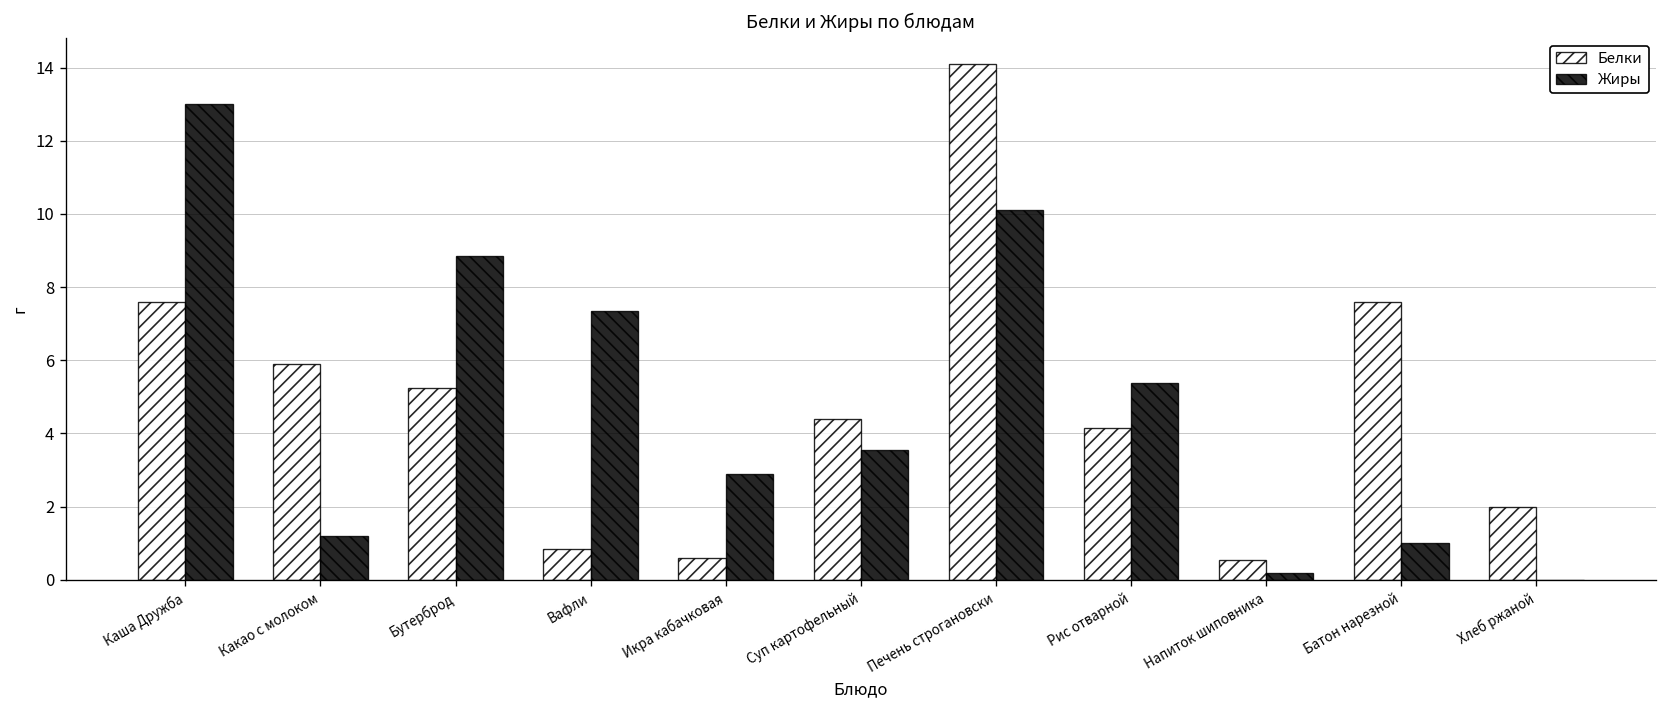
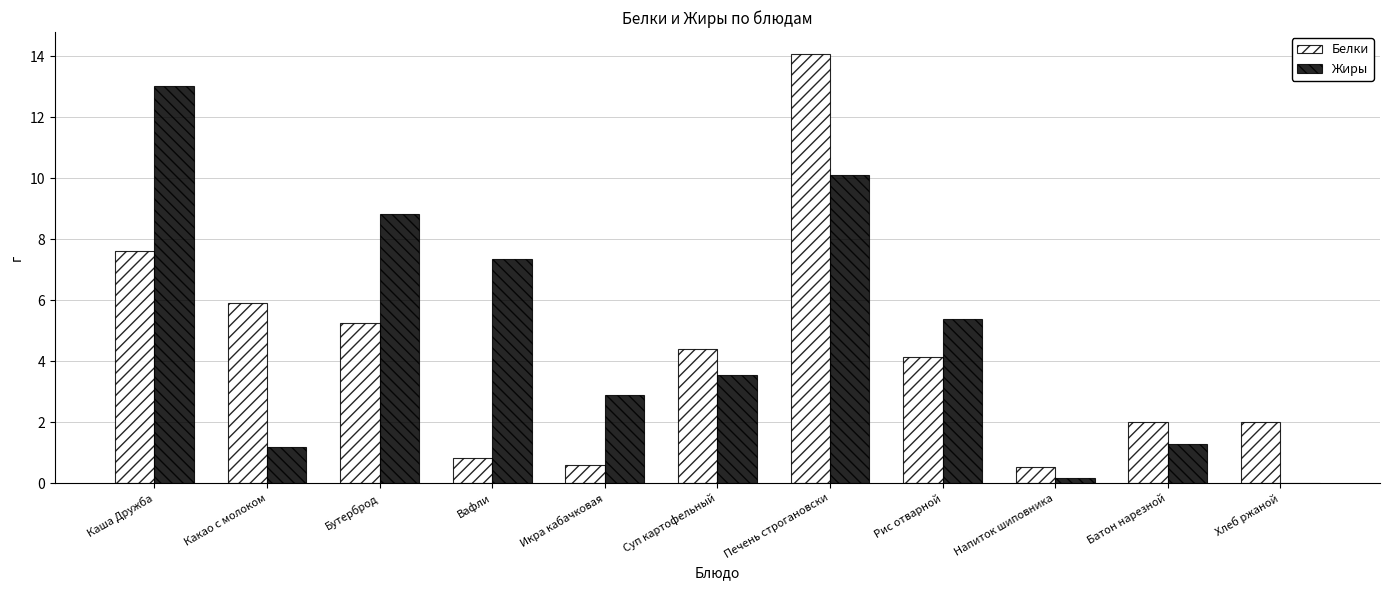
  {
    "Белки": {
      "Каша Дружба": 7.6,
      "Какао с молоком": 5.9,
      "Бутерброд": 5.3,
      "Вафли": 0.8,
      "Икра кабачковая": 0.6,
      "Суп картофельный": 4.4,
      "Печень строгановски": 14.1,
      "Рис отварной": 4.2,
      "Напиток шиповника": 0.5,
-     "Батон нарезной": 7.6,
+     "Батон нарезной": 2.0,
      "Хлеб ржаной": 2.0
    },
    "Жиры": {
      "Каша Дружба": 13.0,
      "Какао с молоком": 1.2,
      "Бутерброд": 8.8,
      "Вафли": 7.4,
      "Икра кабачковая": 2.9,
      "Суп картофельный": 3.6,
      "Печень строгановски": 10.1,
      "Рис отварной": 5.4,
      "Напиток шиповника": 0.2,
-     "Батон нарезной": 1.0,
+     "Батон нарезной": 1.3,
      "Хлеб ржаной": 0.0
    }
  }
